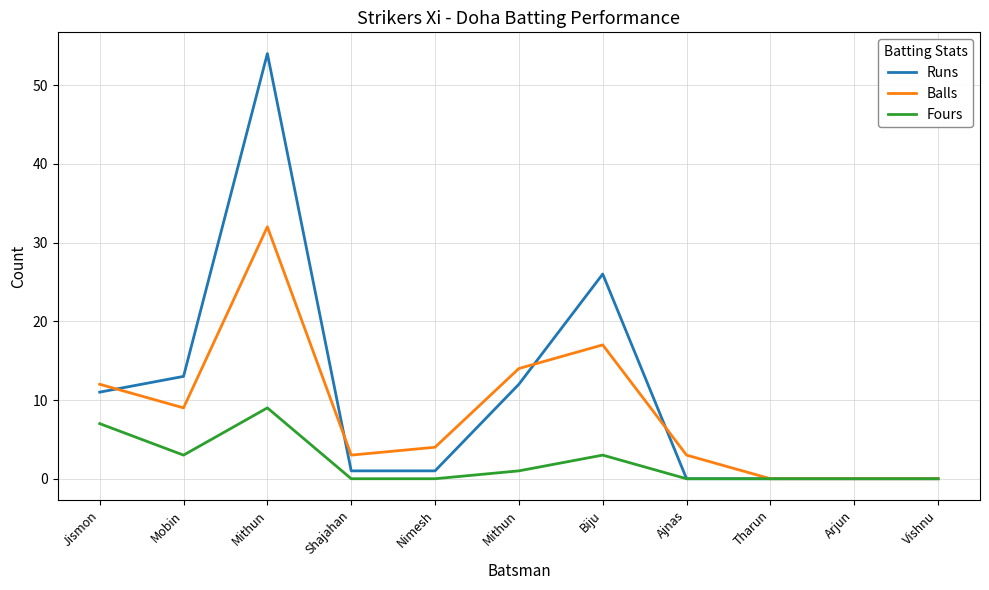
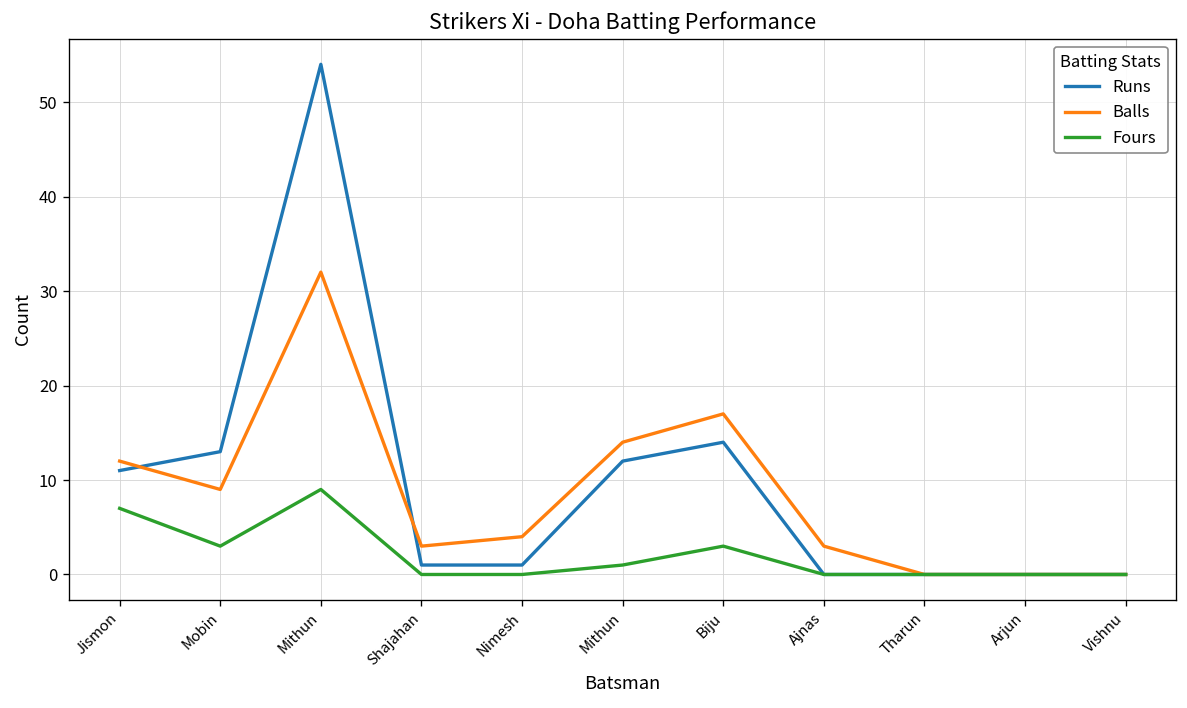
  {
    "Runs": {
      "Jismon": 11,
      "Mobin": 13,
      "Shajahan": 1,
      "Nimesh": 1,
-     "Biju": 26
+     "Biju": 14
    },
    "Balls": {
      "Jismon": 12,
      "Mobin": 9,
      "Shajahan": 3,
      "Nimesh": 4,
      "Biju": 17,
      "Ajnas": 3
    },
    "Fours": {
      "Jismon": 7,
      "Mobin": 3,
      "Shajahan": 0,
      "Nimesh": 0,
      "Biju": 3
    }
  }
